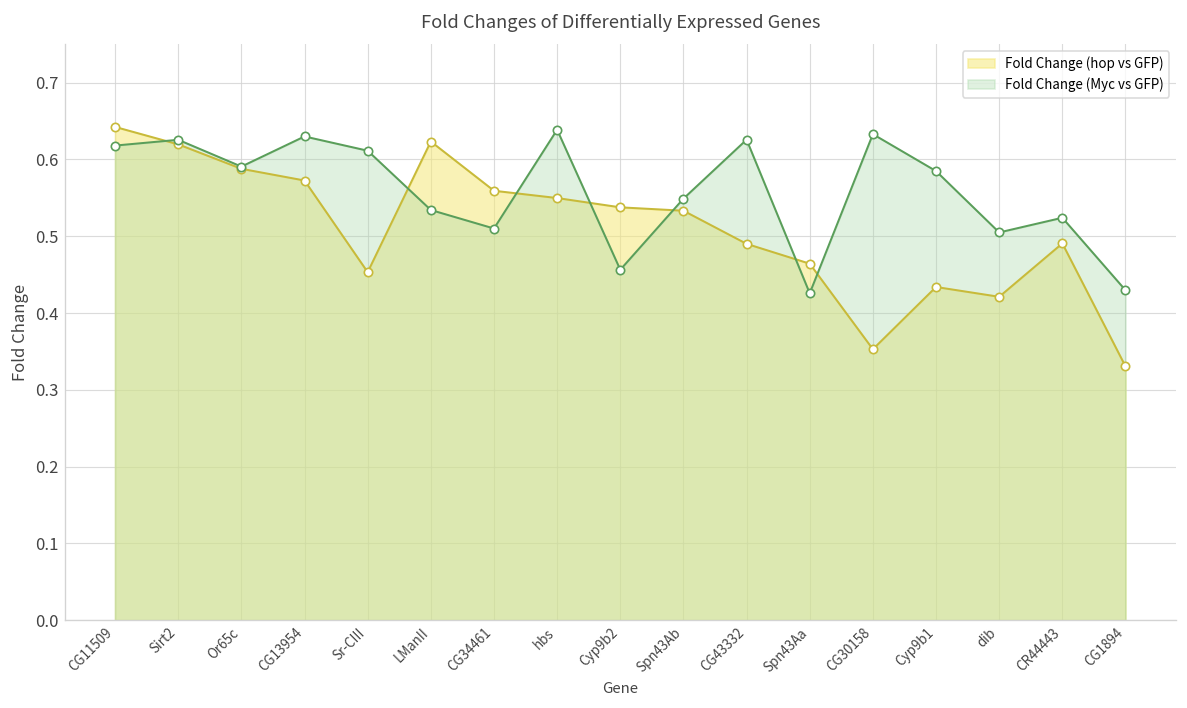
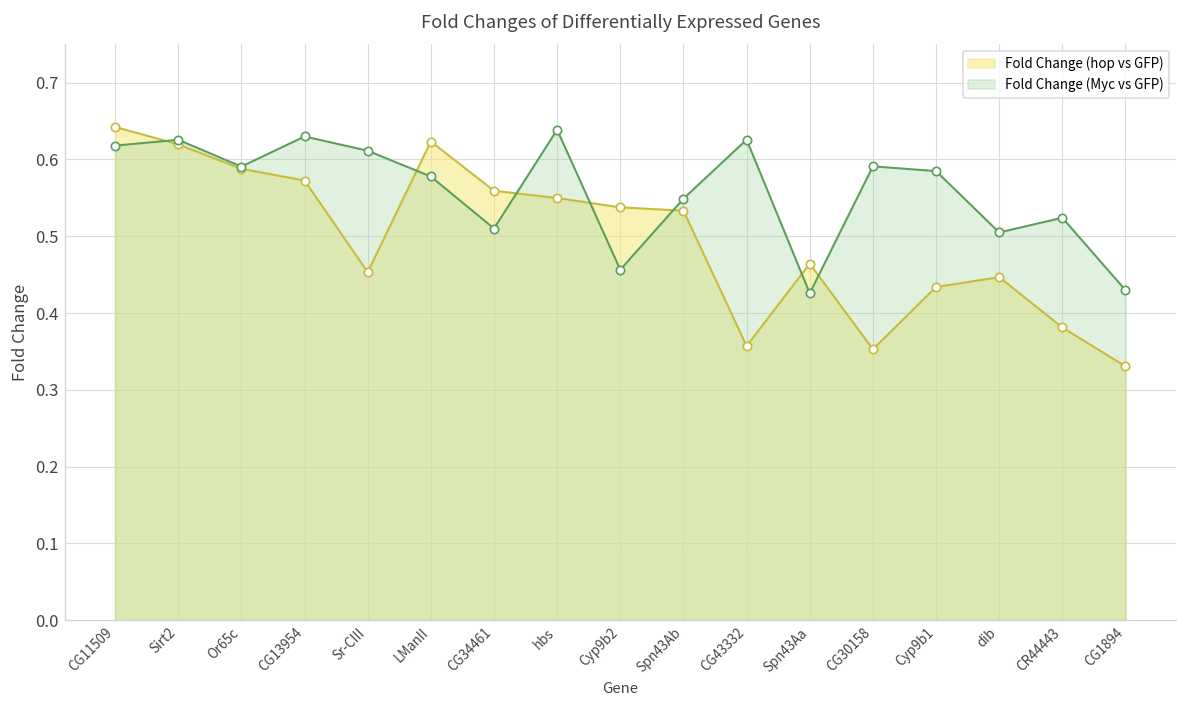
  {
    "Fold Change (hop vs GFP)": {
      "CG11509": 0.64,
      "Sirt2": 0.62,
      "CG13954": 0.57,
      "Sr-CIII": 0.45,
      "LManII": 0.62,
      "CG34461": 0.56,
      "hbs": 0.55,
      "Cyp9b2": 0.54,
      "Spn43Ab": 0.53,
-     "CG43332": 0.49,
+     "CG43332": 0.36,
      "Spn43Aa": 0.46,
      "CG30158": 0.35,
      "Cyp9b1": 0.43,
-     "dib": 0.42,
-     "CR44443": 0.49,
+     "dib": 0.45,
+     "CR44443": 0.38,
      "CG1894": 0.33
    },
    "Fold Change (Myc vs GFP)": {
      "CG11509": 0.62,
      "Sirt2": 0.63,
      "CG13954": 0.63,
      "Sr-CIII": 0.61,
-     "LManII": 0.53,
+     "LManII": 0.58,
      "CG34461": 0.51,
      "hbs": 0.64,
      "Cyp9b2": 0.46,
      "Spn43Ab": 0.55,
      "CG43332": 0.63,
      "Spn43Aa": 0.43,
-     "CG30158": 0.63,
+     "CG30158": 0.59,
      "Cyp9b1": 0.58,
      "dib": 0.50,
      "CR44443": 0.52,
      "CG1894": 0.43
    }
  }
